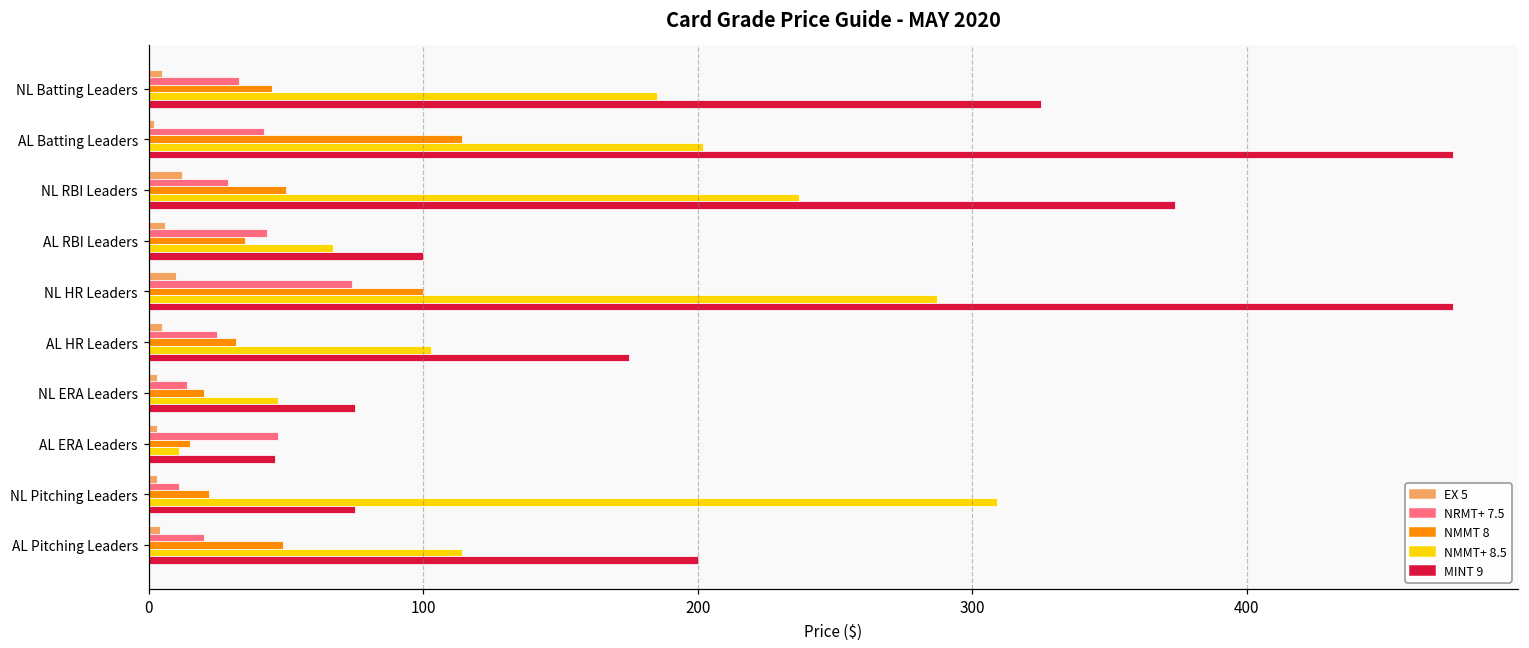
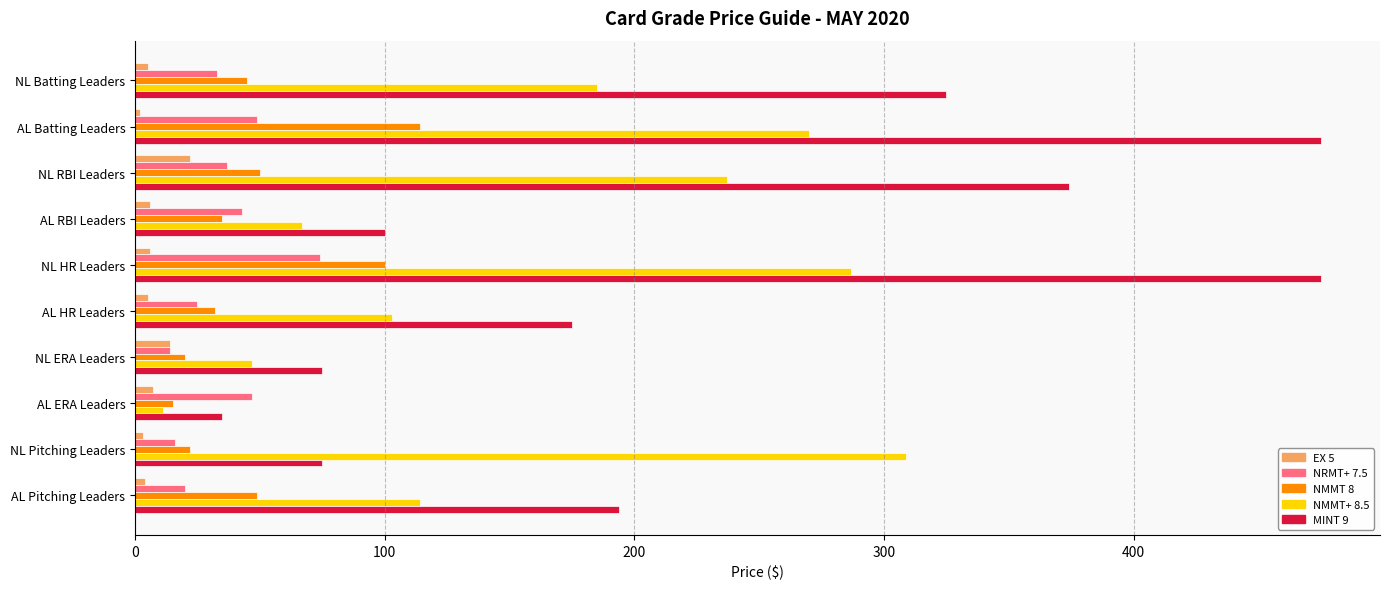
  {
    "EX 5": {
      "NL Batting Leaders": 5,
      "AL Batting Leaders": 2,
-     "NL RBI Leaders": 12,
+     "NL RBI Leaders": 22,
      "AL RBI Leaders": 6,
-     "NL HR Leaders": 10,
+     "NL HR Leaders": 6,
      "AL HR Leaders": 5,
-     "NL ERA Leaders": 3,
-     "AL ERA Leaders": 3,
+     "NL ERA Leaders": 14,
+     "AL ERA Leaders": 7,
      "NL Pitching Leaders": 3,
      "AL Pitching Leaders": 4
    },
    "NRMT+ 7.5": {
      "NL Batting Leaders": 33,
-     "AL Batting Leaders": 42,
-     "NL RBI Leaders": 29,
+     "AL Batting Leaders": 49,
+     "NL RBI Leaders": 37,
      "AL RBI Leaders": 43,
      "NL HR Leaders": 74,
      "AL HR Leaders": 25,
      "NL ERA Leaders": 14,
      "AL ERA Leaders": 47,
-     "NL Pitching Leaders": 11,
+     "NL Pitching Leaders": 16,
      "AL Pitching Leaders": 20
    },
    "NMMT 8": {
      "NL Batting Leaders": 45,
      "AL Batting Leaders": 114,
      "NL RBI Leaders": 50,
      "AL RBI Leaders": 35,
      "NL HR Leaders": 100,
      "AL HR Leaders": 32,
      "NL ERA Leaders": 20,
      "AL ERA Leaders": 15,
      "NL Pitching Leaders": 22,
      "AL Pitching Leaders": 49
    },
    "NMMT+ 8.5": {
      "NL Batting Leaders": 185,
-     "AL Batting Leaders": 202,
+     "AL Batting Leaders": 270,
      "NL RBI Leaders": 237,
      "AL RBI Leaders": 67,
      "NL HR Leaders": 287,
      "AL HR Leaders": 103,
      "NL ERA Leaders": 47,
      "AL ERA Leaders": 11,
      "NL Pitching Leaders": 309,
      "AL Pitching Leaders": 114
    },
    "MINT 9": {
      "NL Batting Leaders": 325,
      "AL Batting Leaders": 475,
      "NL RBI Leaders": 374,
      "AL RBI Leaders": 100,
      "NL HR Leaders": 475,
      "AL HR Leaders": 175,
      "NL ERA Leaders": 75,
-     "AL ERA Leaders": 46,
+     "AL ERA Leaders": 35,
      "NL Pitching Leaders": 75,
-     "AL Pitching Leaders": 200
+     "AL Pitching Leaders": 194
    }
  }
